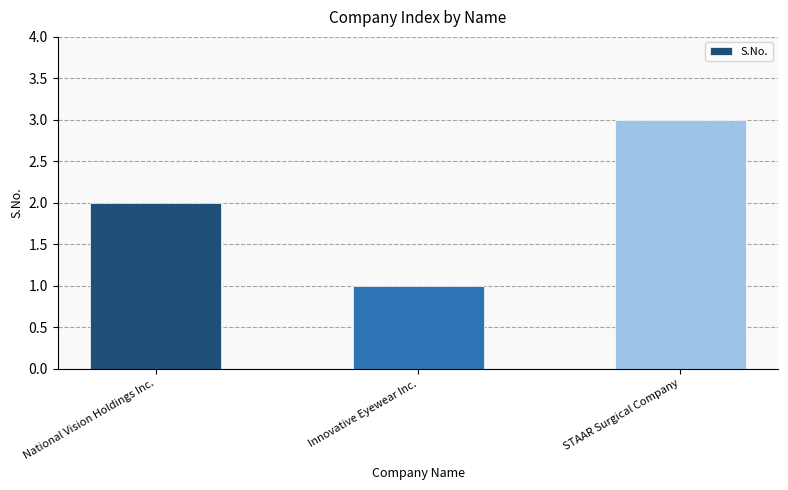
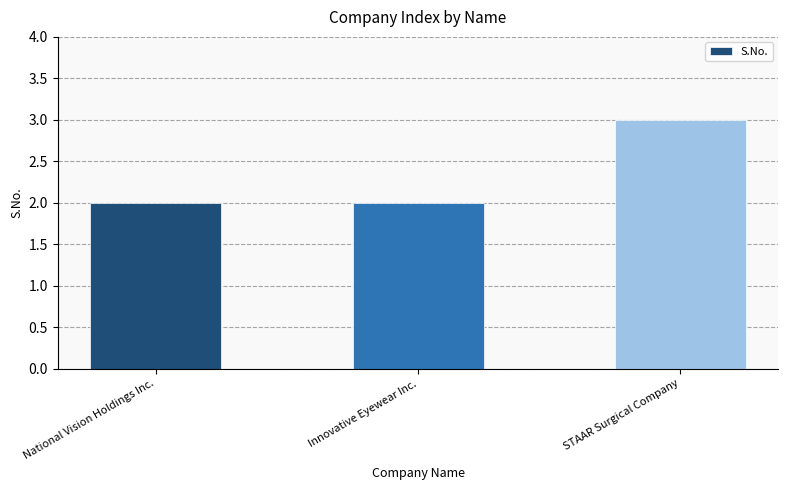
  {
    "National Vision Holdings Inc.": 2,
-   "Innovative Eyewear Inc.": 1,
+   "Innovative Eyewear Inc.": 2,
    "STAAR Surgical Company": 3
  }
